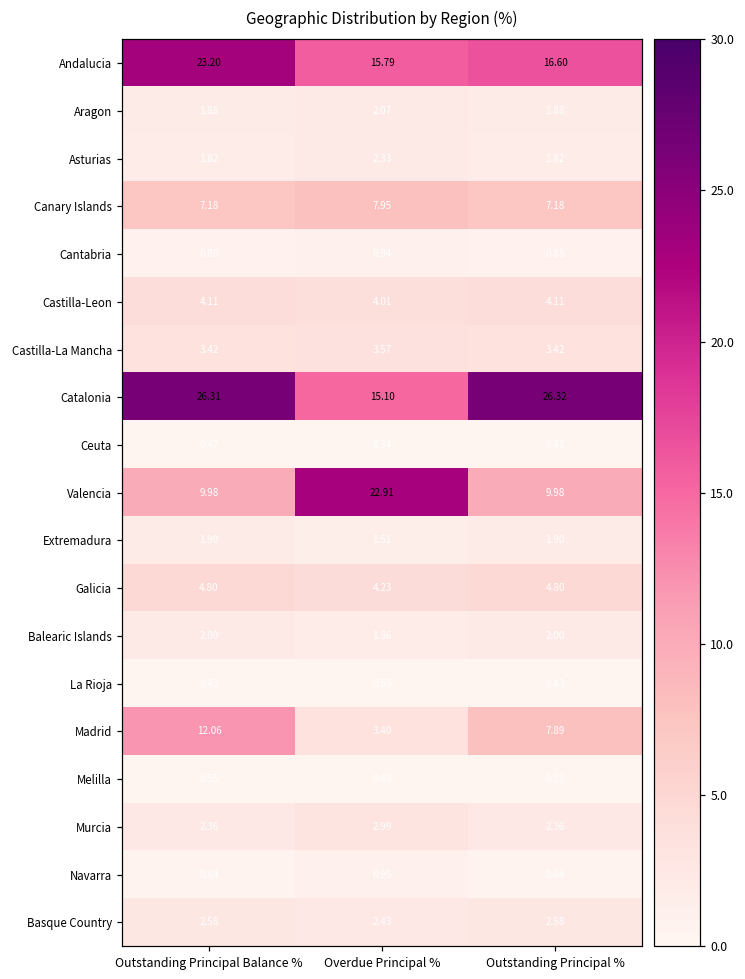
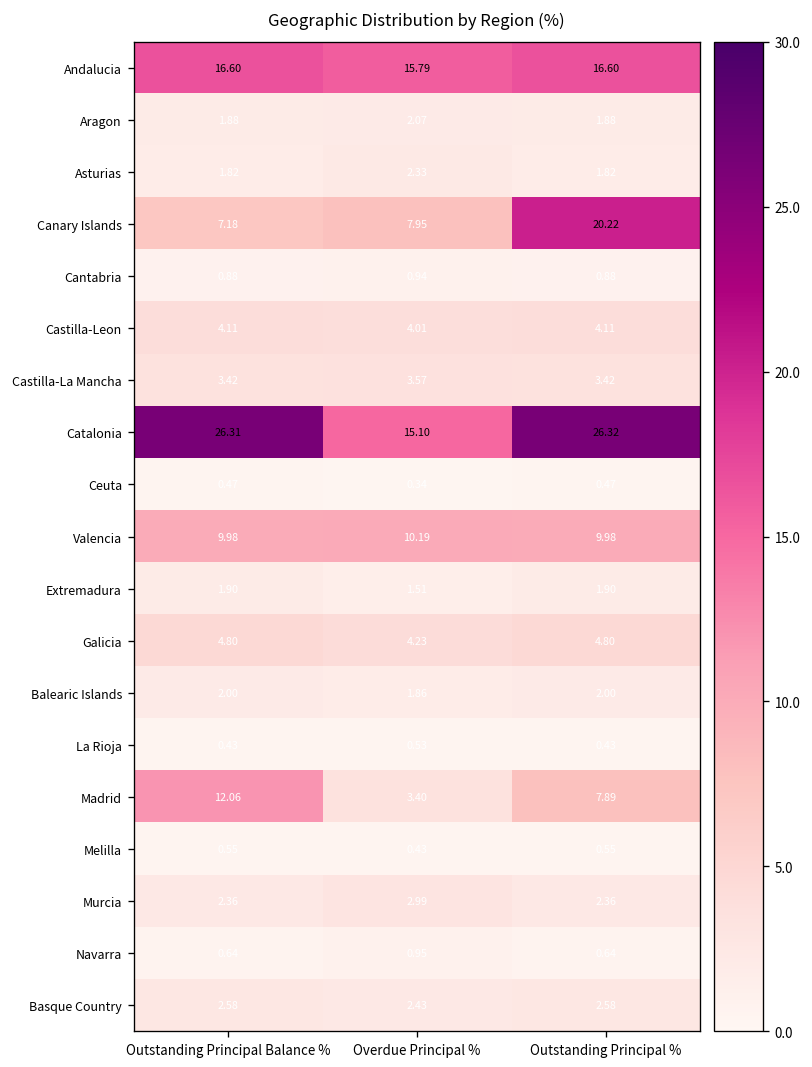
  {
    "Andalucia": {
-     "Outstanding Principal Balance %": 23.20,
+     "Outstanding Principal Balance %": 16.60,
      "Overdue Principal %": 15.79,
      "Outstanding Principal %": 16.60
    },
    "Canary Islands": {
      "Outstanding Principal Balance %": 7.18,
      "Overdue Principal %": 7.95,
-     "Outstanding Principal %": 7.18
+     "Outstanding Principal %": 20.22
    },
    "Catalonia": {
      "Outstanding Principal Balance %": 26.31,
      "Overdue Principal %": 15.10,
      "Outstanding Principal %": 26.32
    },
    "Valencia": {
      "Outstanding Principal Balance %": 9.98,
-     "Overdue Principal %": 22.91,
+     "Overdue Principal %": 10.19,
      "Outstanding Principal %": 9.98
    },
    "Madrid": {
      "Outstanding Principal Balance %": 12.06,
      "Outstanding Principal %": 7.89
    }
  }
